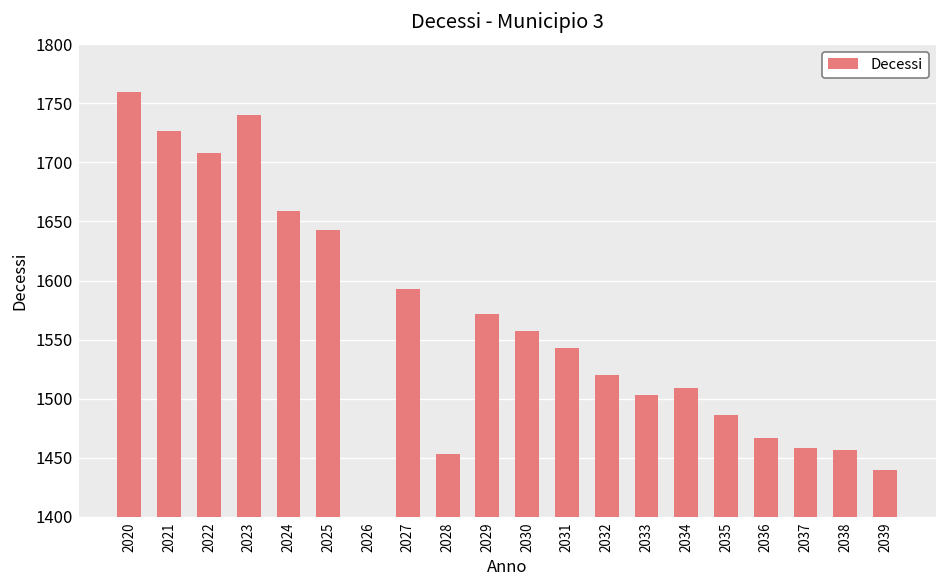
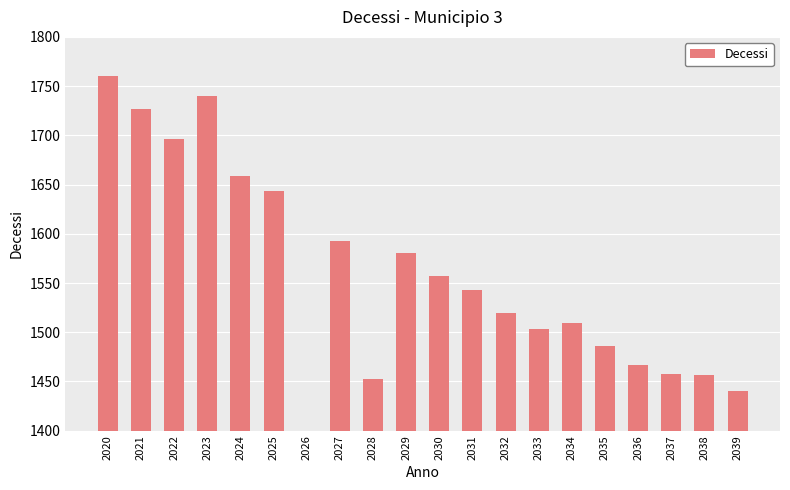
  {
    "2020": 1760,
    "2021": 1730,
-   "2022": 1710,
+   "2022": 1700,
    "2023": 1740,
    "2024": 1660,
    "2025": 1640,
    "2027": 1590,
    "2028": 1450,
-   "2029": 1570,
+   "2029": 1580,
    "2030": 1560,
    "2031": 1540,
    "2032": 1520,
    "2033": 1500,
    "2034": 1510,
    "2035": 1490,
    "2036": 1470,
    "2037": 1460,
    "2038": 1460,
    "2039": 1440
  }
